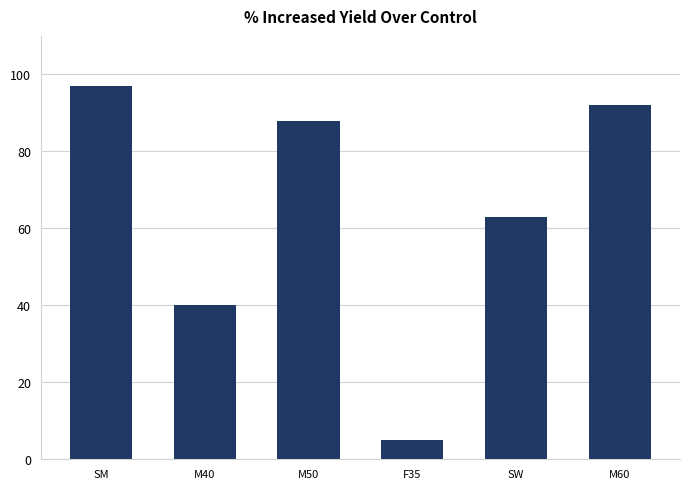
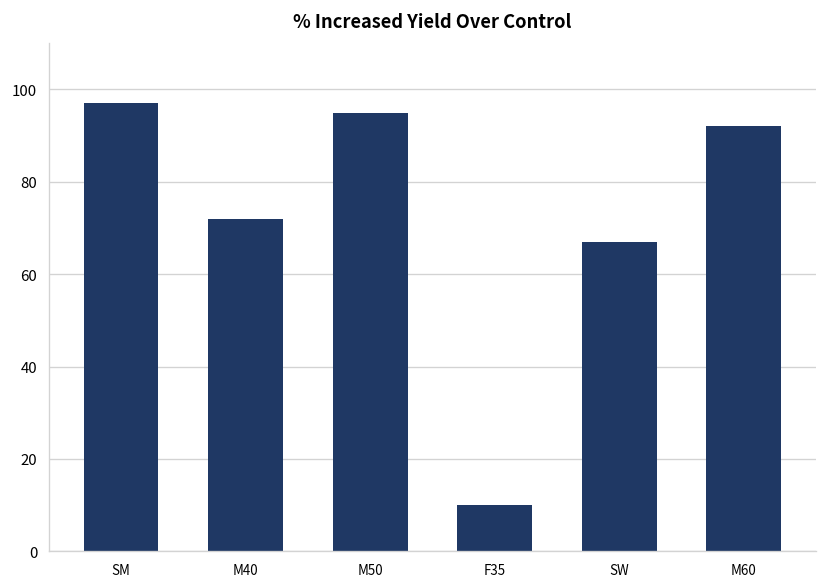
  {
    "SM": 97,
-   "M40": 40,
-   "M50": 88,
-   "F35": 5,
-   "SW": 63,
+   "M40": 72,
+   "M50": 95,
+   "F35": 10,
+   "SW": 67,
    "M60": 92
  }
